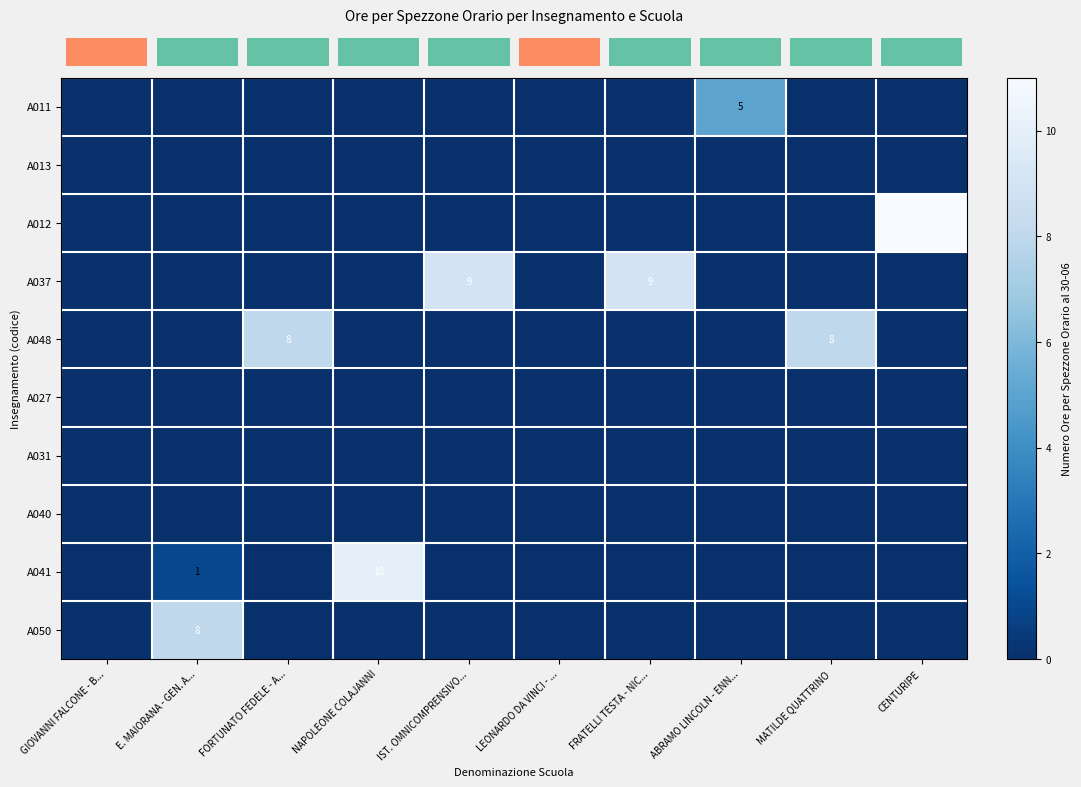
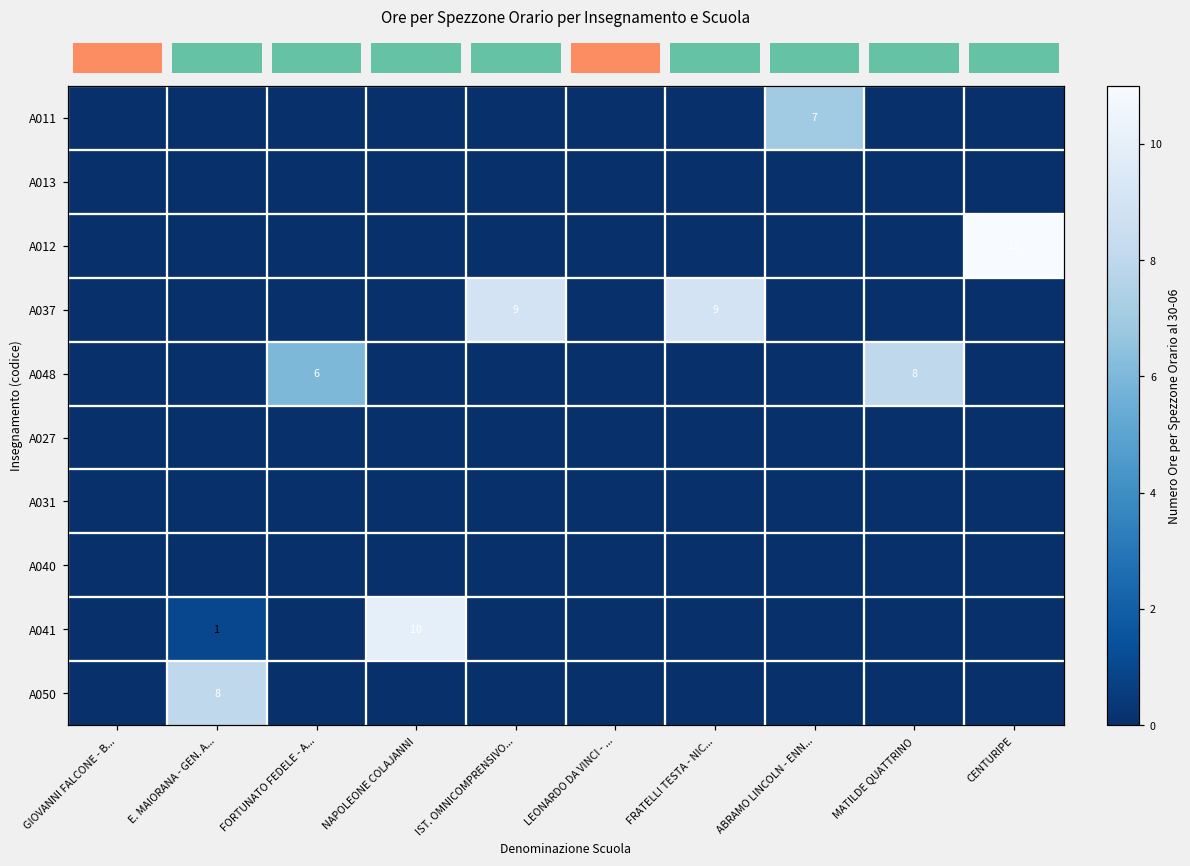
  {
    "A011": {
-     "ABRAMO LINCOLN - ENN...": 5
+     "ABRAMO LINCOLN - ENN...": 7
    },
    "A048": {
-     "FORTUNATO FEDELE - A...": 8,
+     "FORTUNATO FEDELE - A...": 6,
      "MATILDE QUATTRINO": 8
    },
    "A041": {
      "E. MAIORANA - GEN. A...": 1
    },
    "A050": {
      "E. MAIORANA - GEN. A...": 8
    }
  }
